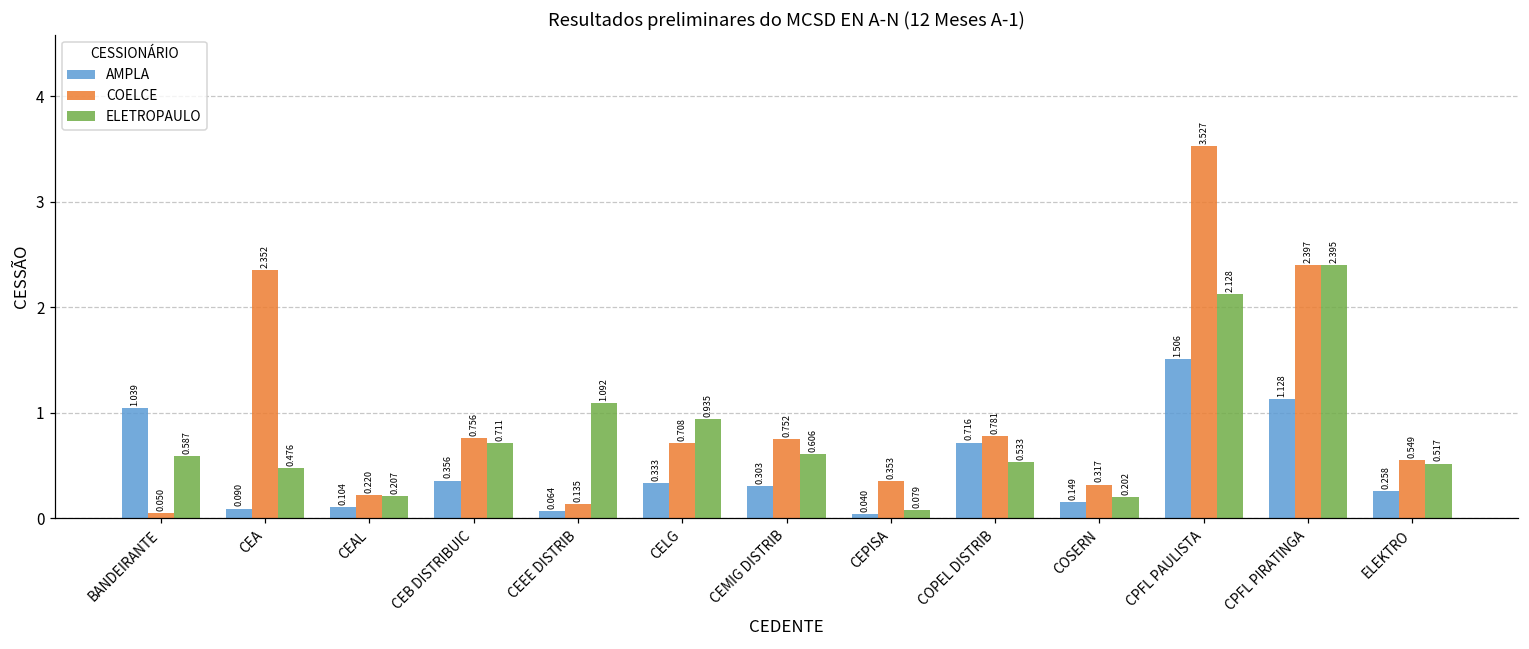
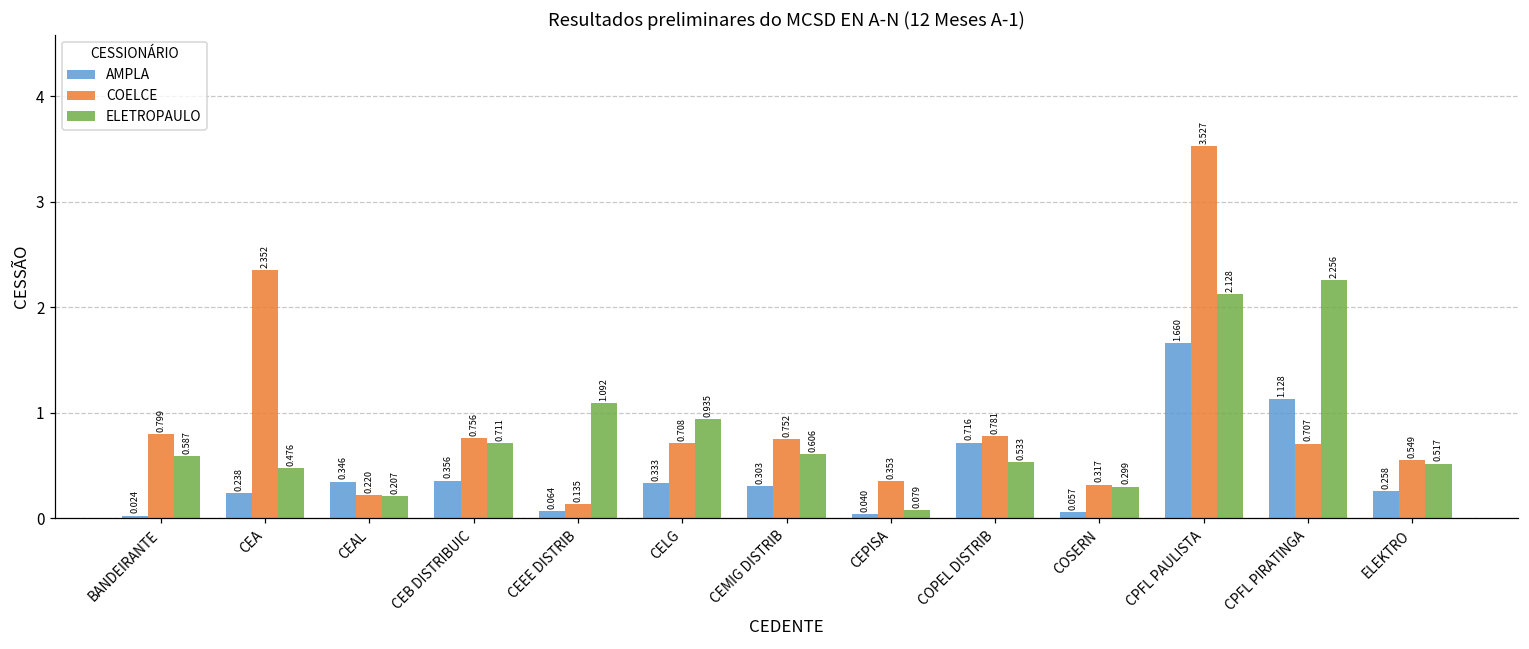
  {
    "AMPLA": {
-     "BANDEIRANTE": 1.039,
-     "CEA": 0.090,
-     "CEAL": 0.104,
+     "BANDEIRANTE": 0.024,
+     "CEA": 0.238,
+     "CEAL": 0.346,
      "CEB DISTRIBUIC": 0.356,
      "CEEE DISTRIB": 0.064,
      "CELG": 0.333,
      "CEMIG DISTRIB": 0.303,
      "CEPISA": 0.040,
      "COPEL DISTRIB": 0.716,
-     "COSERN": 0.149,
-     "CPFL PAULISTA": 1.506,
+     "COSERN": 0.057,
+     "CPFL PAULISTA": 1.660,
      "CPFL PIRATINGA": 1.128,
      "ELEKTRO": 0.258
    },
    "COELCE": {
-     "BANDEIRANTE": 0.050,
+     "BANDEIRANTE": 0.799,
      "CEA": 2.352,
      "CEAL": 0.220,
      "CEB DISTRIBUIC": 0.756,
      "CEEE DISTRIB": 0.135,
      "CELG": 0.708,
      "CEMIG DISTRIB": 0.752,
      "CEPISA": 0.353,
      "COPEL DISTRIB": 0.781,
      "COSERN": 0.317,
      "CPFL PAULISTA": 3.527,
-     "CPFL PIRATINGA": 2.397,
+     "CPFL PIRATINGA": 0.707,
      "ELEKTRO": 0.549
    },
    "ELETROPAULO": {
      "BANDEIRANTE": 0.587,
      "CEA": 0.476,
      "CEAL": 0.207,
      "CEB DISTRIBUIC": 0.711,
      "CEEE DISTRIB": 1.092,
      "CELG": 0.935,
      "CEMIG DISTRIB": 0.606,
      "CEPISA": 0.079,
      "COPEL DISTRIB": 0.533,
-     "COSERN": 0.202,
+     "COSERN": 0.299,
      "CPFL PAULISTA": 2.128,
-     "CPFL PIRATINGA": 2.395,
+     "CPFL PIRATINGA": 2.256,
      "ELEKTRO": 0.517
    }
  }
